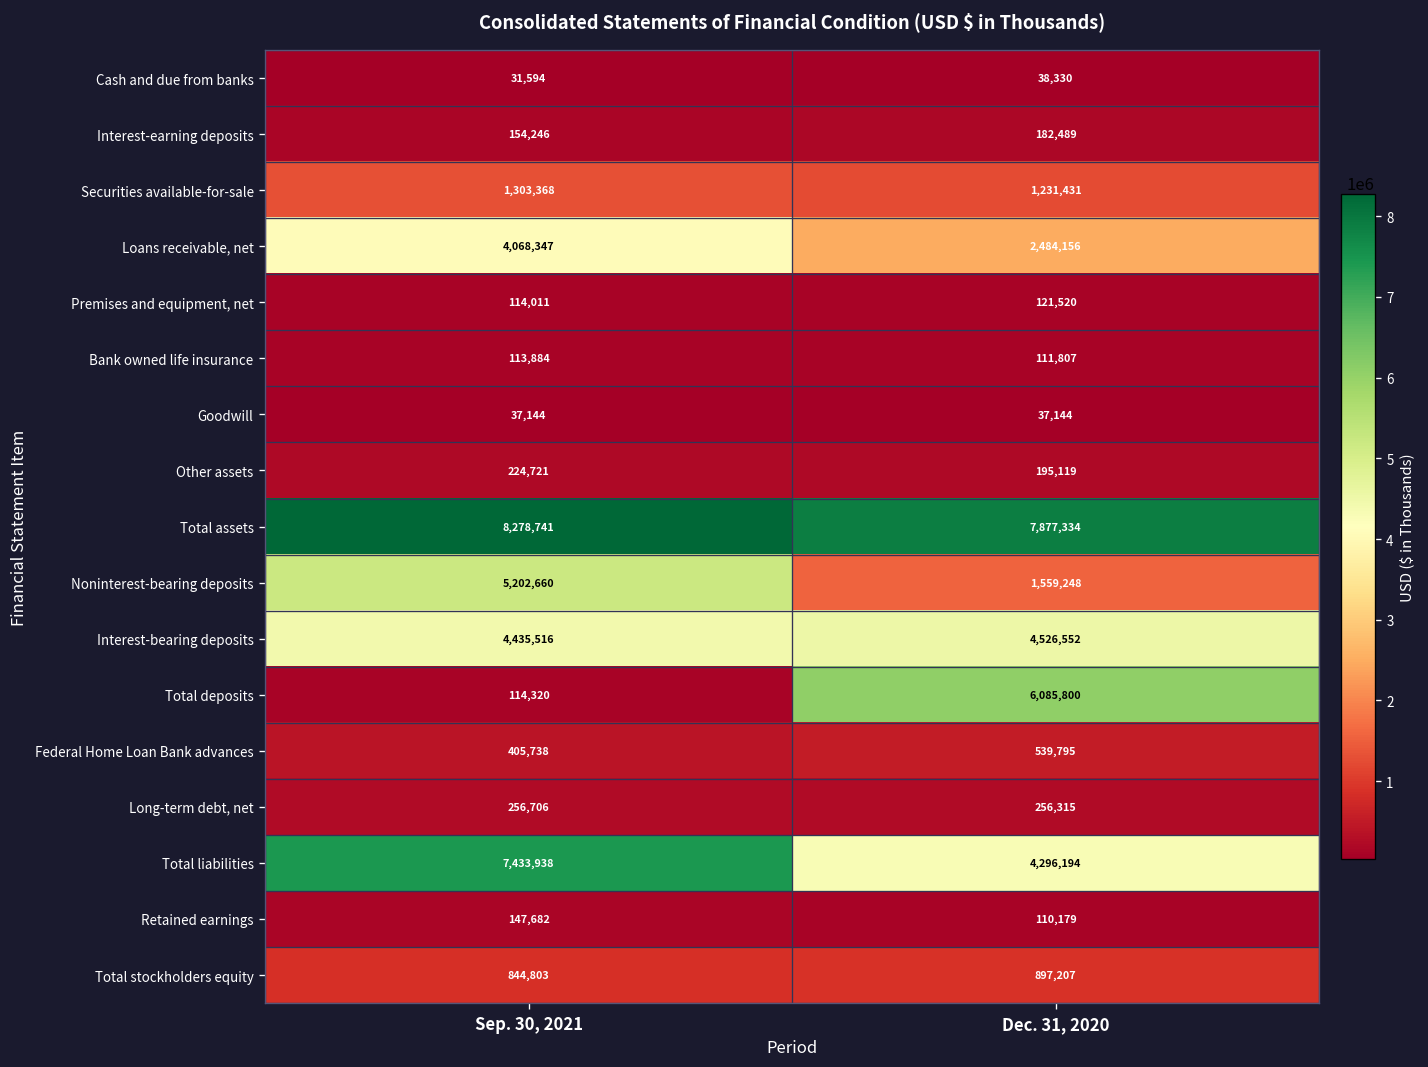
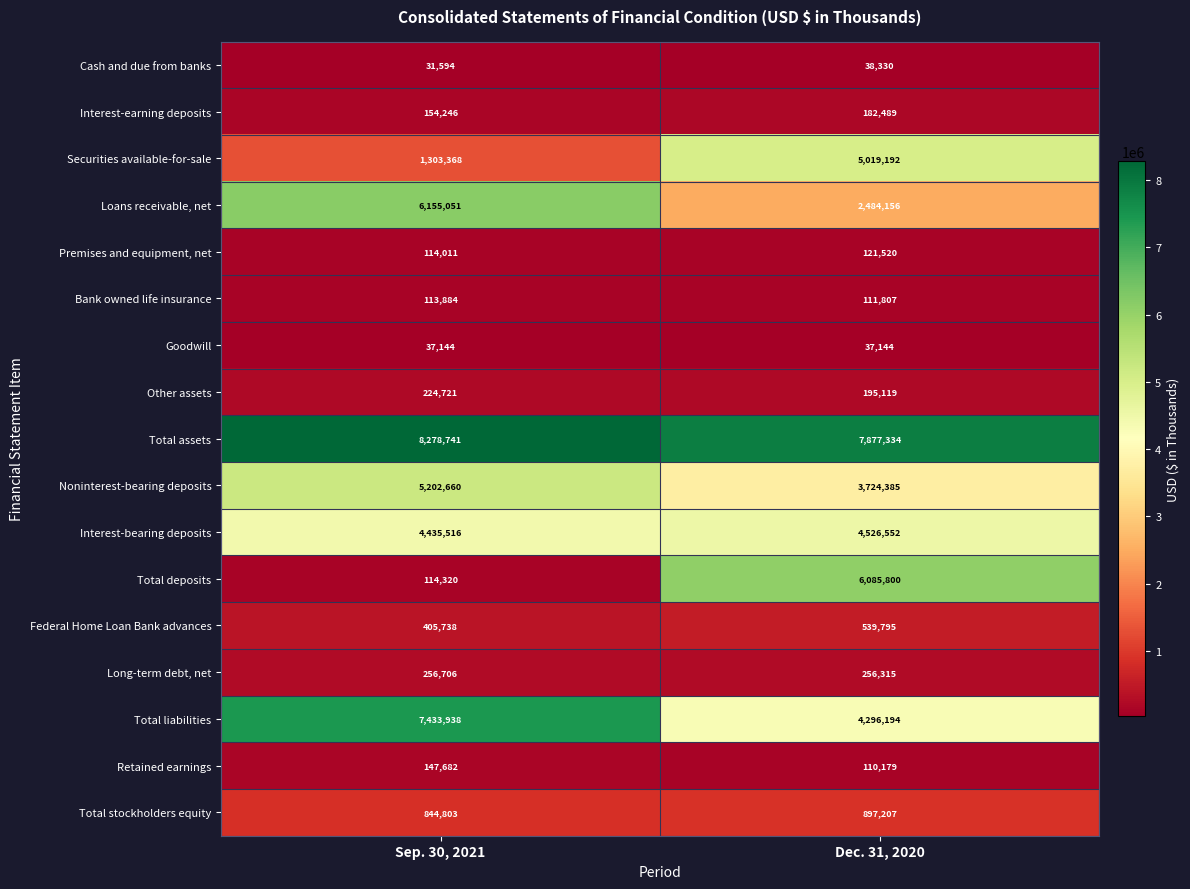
  {
    "Cash and due from banks": {
      "Sep. 30, 2021": "31,594",
      "Dec. 31, 2020": "38,330"
    },
    "Interest-earning deposits": {
      "Sep. 30, 2021": "154,246",
      "Dec. 31, 2020": "182,489"
    },
    "Securities available-for-sale": {
      "Sep. 30, 2021": "1,303,368",
-     "Dec. 31, 2020": "1,231,431"
+     "Dec. 31, 2020": "5,019,192"
    },
    "Loans receivable, net": {
-     "Sep. 30, 2021": "4,068,347",
+     "Sep. 30, 2021": "6,155,051",
      "Dec. 31, 2020": "2,484,156"
    },
    "Premises and equipment, net": {
      "Sep. 30, 2021": "114,011",
      "Dec. 31, 2020": "121,520"
    },
    "Bank owned life insurance": {
      "Sep. 30, 2021": "113,884",
      "Dec. 31, 2020": "111,807"
    },
    "Goodwill": {
      "Sep. 30, 2021": "37,144",
      "Dec. 31, 2020": "37,144"
    },
    "Other assets": {
      "Sep. 30, 2021": "224,721",
      "Dec. 31, 2020": "195,119"
    },
    "Total assets": {
      "Sep. 30, 2021": "8,278,741",
      "Dec. 31, 2020": "7,877,334"
    },
    "Noninterest-bearing deposits": {
      "Sep. 30, 2021": "5,202,660",
-     "Dec. 31, 2020": "1,559,248"
+     "Dec. 31, 2020": "3,724,385"
    },
    "Interest-bearing deposits": {
      "Sep. 30, 2021": "4,435,516",
      "Dec. 31, 2020": "4,526,552"
    },
    "Total deposits": {
      "Sep. 30, 2021": "114,320",
      "Dec. 31, 2020": "6,085,800"
    },
    "Federal Home Loan Bank advances": {
      "Sep. 30, 2021": "405,738",
      "Dec. 31, 2020": "539,795"
    },
    "Long-term debt, net": {
      "Sep. 30, 2021": "256,706",
      "Dec. 31, 2020": "256,315"
    },
    "Total liabilities": {
      "Sep. 30, 2021": "7,433,938",
      "Dec. 31, 2020": "4,296,194"
    },
    "Retained earnings": {
      "Sep. 30, 2021": "147,682",
      "Dec. 31, 2020": "110,179"
    },
    "Total stockholders equity": {
      "Sep. 30, 2021": "844,803",
      "Dec. 31, 2020": "897,207"
    }
  }
